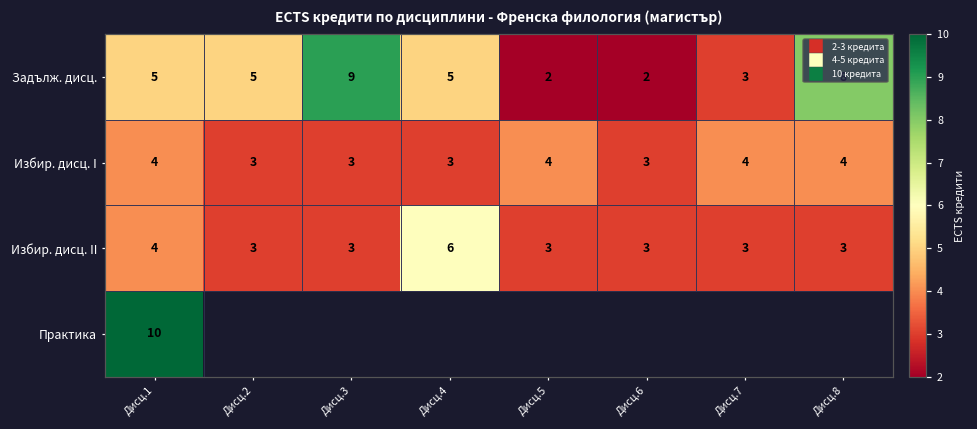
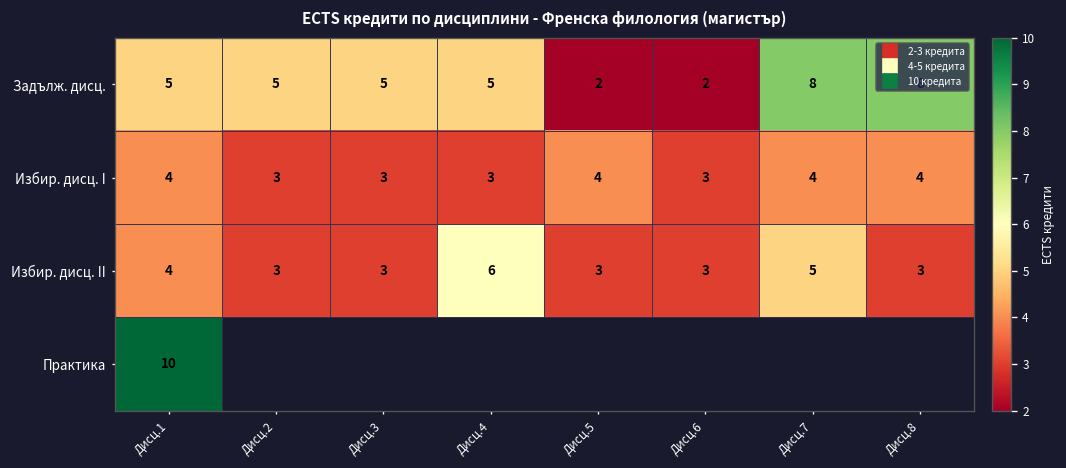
  {
    "Задълж. дисц.": {
      "Дисц.1": 5,
      "Дисц.2": 5,
-     "Дисц.3": 9,
+     "Дисц.3": 5,
      "Дисц.4": 5,
      "Дисц.5": 2,
      "Дисц.6": 2,
-     "Дисц.7": 3
+     "Дисц.7": 8
    },
    "Избир. дисц. I": {
      "Дисц.1": 4,
      "Дисц.2": 3,
      "Дисц.3": 3,
      "Дисц.4": 3,
      "Дисц.5": 4,
      "Дисц.6": 3,
      "Дисц.7": 4,
      "Дисц.8": 4
    },
    "Избир. дисц. II": {
      "Дисц.1": 4,
      "Дисц.2": 3,
      "Дисц.3": 3,
      "Дисц.4": 6,
      "Дисц.5": 3,
      "Дисц.6": 3,
-     "Дисц.7": 3,
+     "Дисц.7": 5,
      "Дисц.8": 3
    },
    "Практика": {
      "Дисц.1": 10
    }
  }
